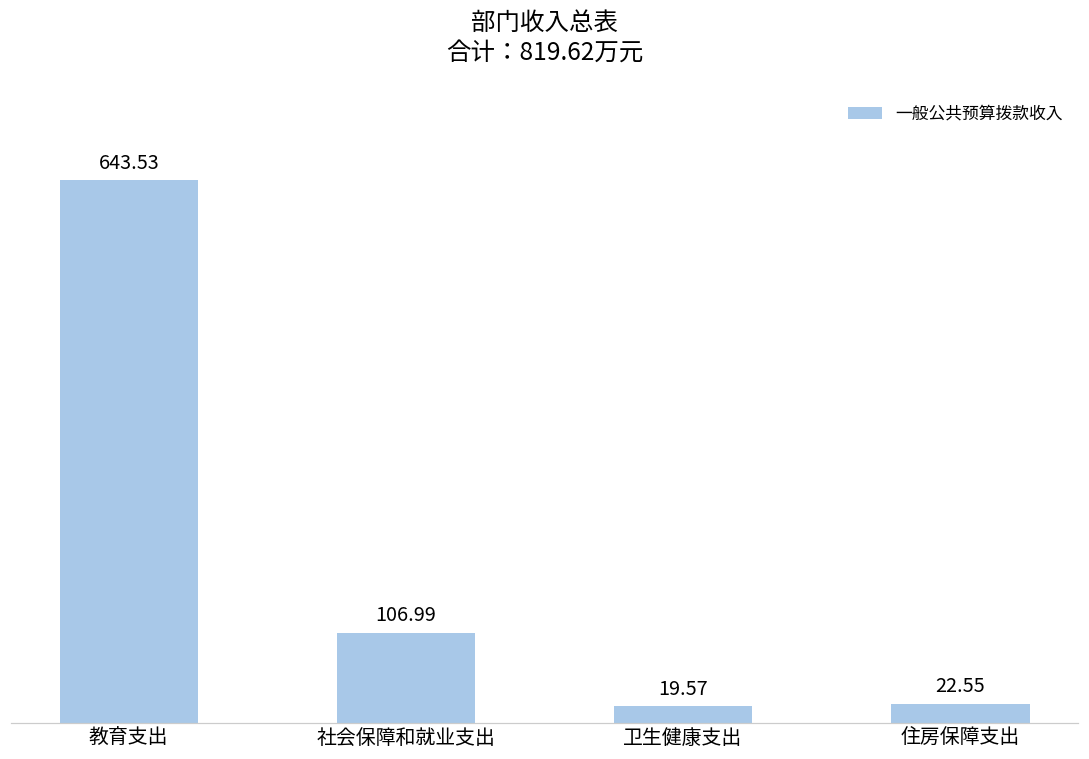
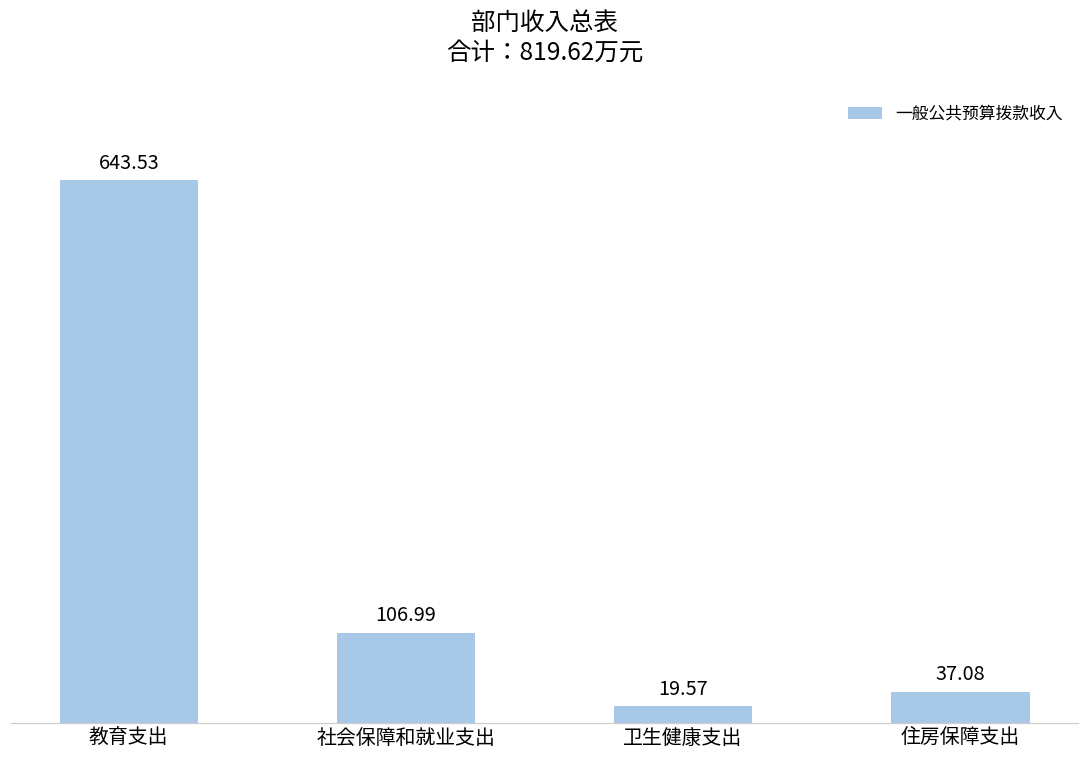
  {
    "教育支出": 643.53,
    "社会保障和就业支出": 106.99,
    "卫生健康支出": 19.57,
-   "住房保障支出": 22.55
+   "住房保障支出": 37.08
  }
